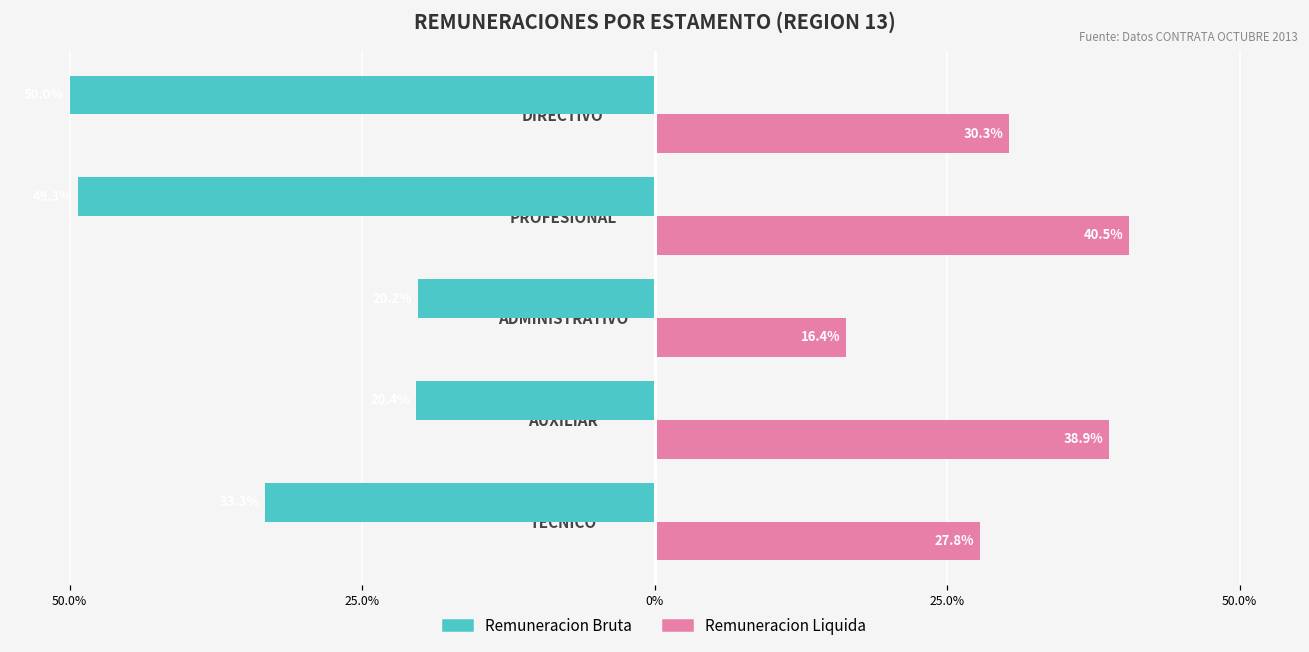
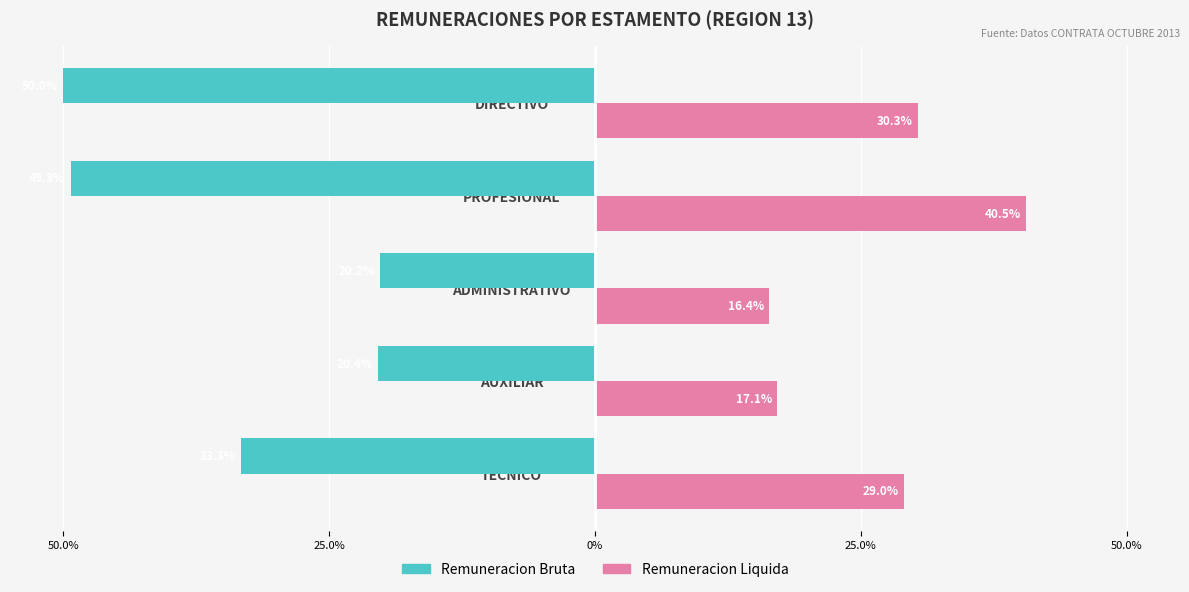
  {
    "Remuneracion Liquida": {
      "DIRECTIVO": "30.3%",
      "PROFESIONAL": "40.5%",
      "ADMINISTRATIVO": "16.4%",
-     "AUXILIAR": "38.9%",
-     "TECNICO": "27.8%"
+     "AUXILIAR": "17.1%",
+     "TECNICO": "29.0%"
    }
  }
